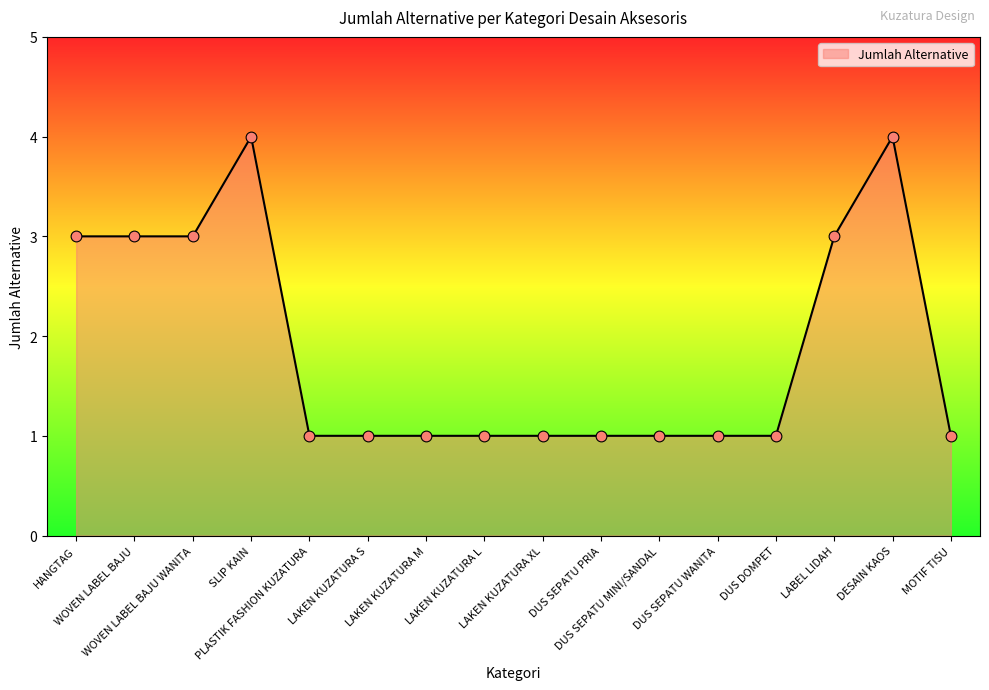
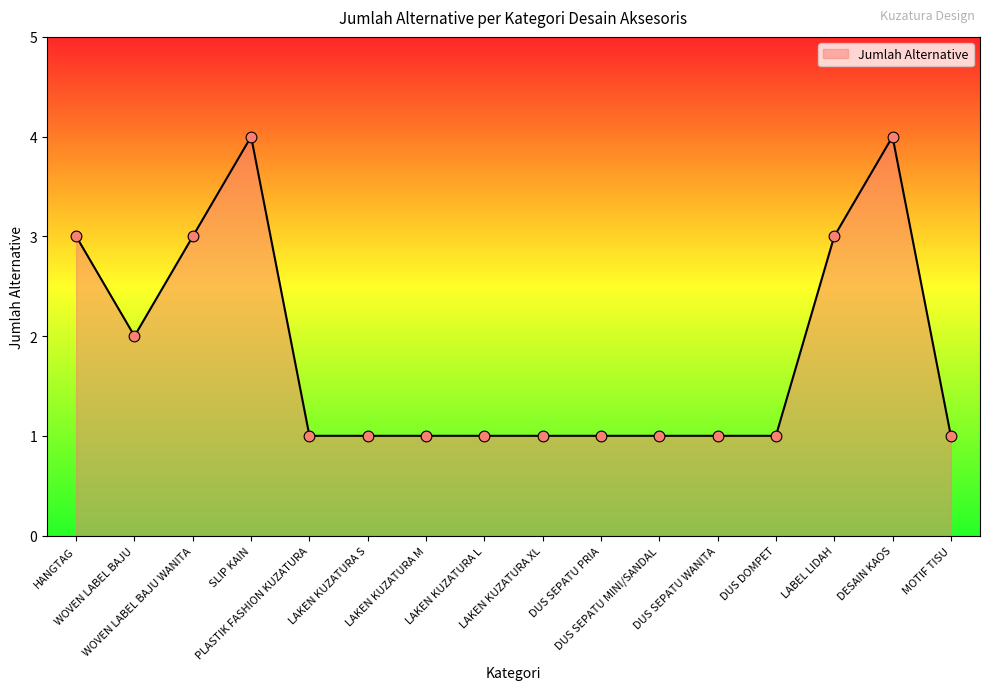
  {
    "HANGTAG": 3,
-   "WOVEN LABEL BAJU": 3,
+   "WOVEN LABEL BAJU": 2,
    "WOVEN LABEL BAJU WANITA": 3,
    "SLIP KAIN": 4,
    "PLASTIK FASHION KUZATURA": 1,
    "LAKEN KUZATURA S": 1,
    "LAKEN KUZATURA M": 1,
    "LAKEN KUZATURA L": 1,
    "LAKEN KUZATURA XL": 1,
    "DUS SEPATU PRIA": 1,
    "DUS SEPATU MINI/SANDAL": 1,
    "DUS SEPATU WANITA": 1,
    "DUS DOMPET": 1,
    "LABEL LIDAH": 3,
    "DESAIN KAOS": 4,
    "MOTIF TISU": 1
  }
